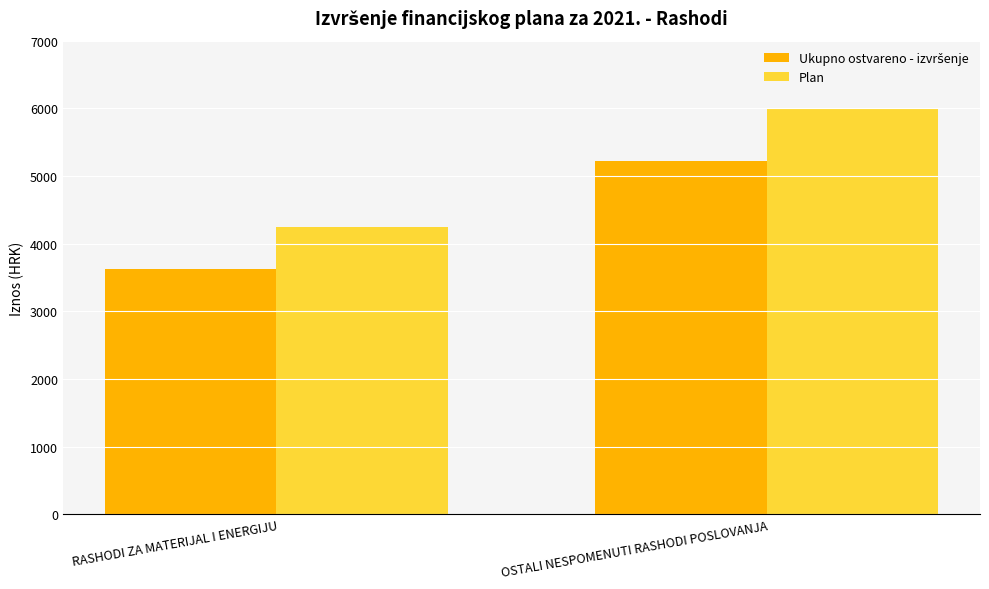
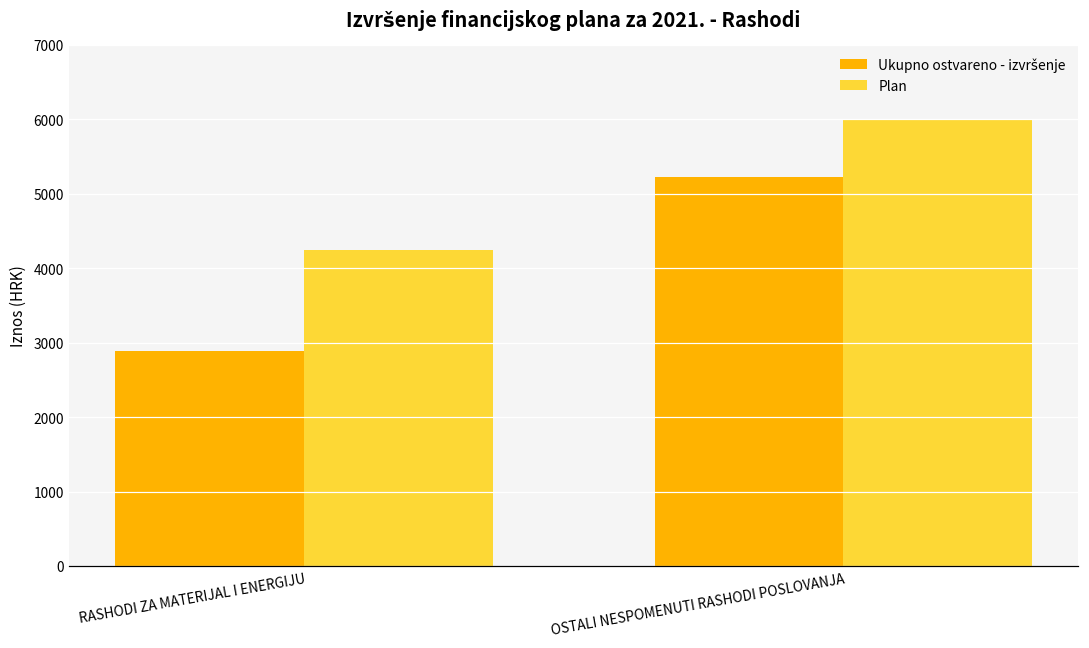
  {
    "Ukupno ostvareno - izvršenje": {
-     "RASHODI ZA MATERIJAL I ENERGIJU": 3600,
+     "RASHODI ZA MATERIJAL I ENERGIJU": 2900,
      "OSTALI NESPOMENUTI RASHODI POSLOVANJA": 5200
    },
    "Plan": {
      "RASHODI ZA MATERIJAL I ENERGIJU": 4200,
      "OSTALI NESPOMENUTI RASHODI POSLOVANJA": 6000
    }
  }
